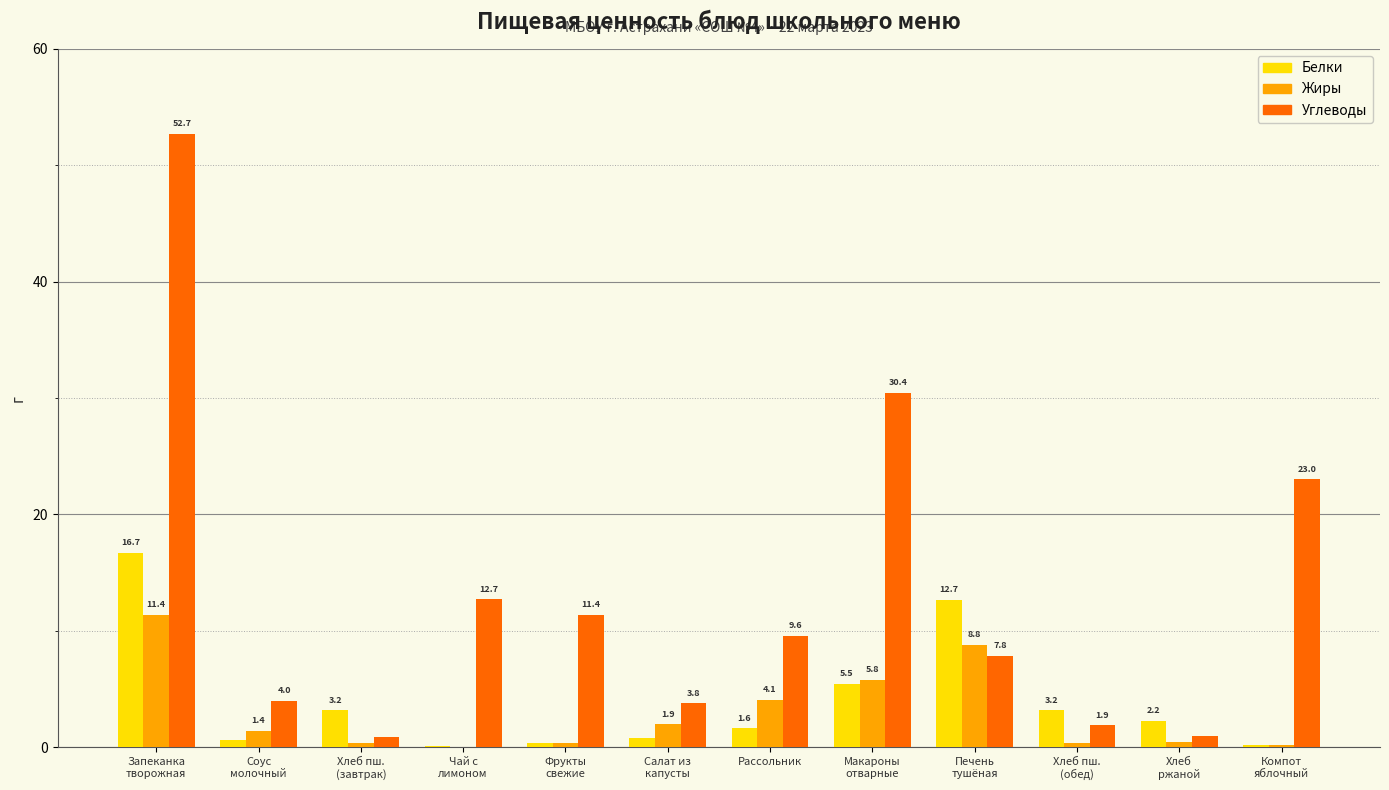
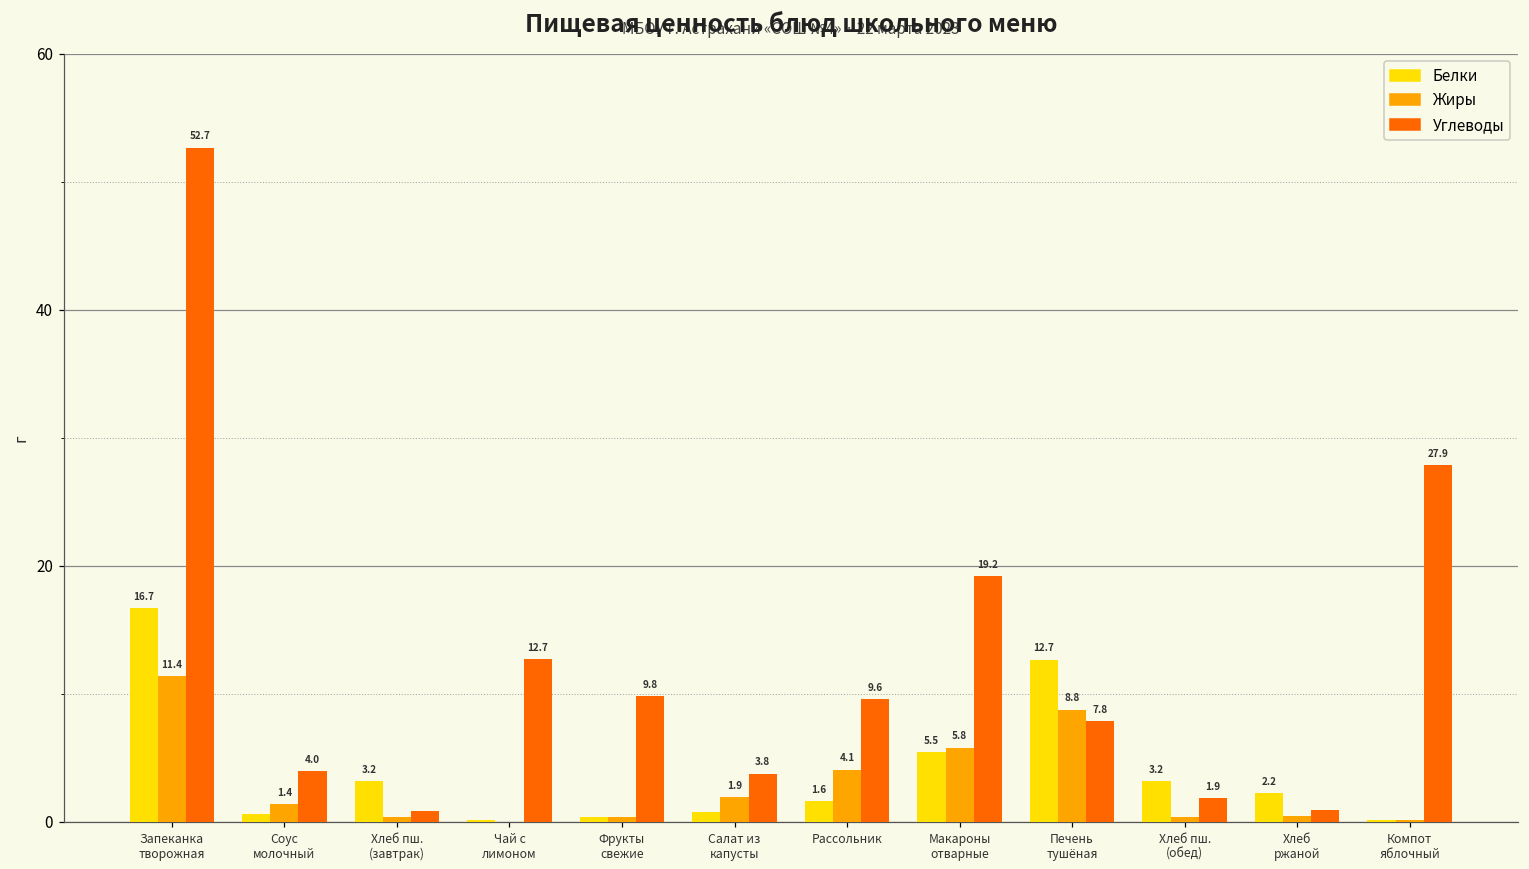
  {
    "Углеводы": {
      "Запеканка творожная": 52.7,
      "Соус молочный": 4.0,
      "Чай с лимоном": 12.7,
-     "Фрукты свежие": 11.4,
+     "Фрукты свежие": 9.8,
      "Салат из капусты": 3.8,
      "Рассольник": 9.6,
-     "Макароны отварные": 30.4,
+     "Макароны отварные": 19.2,
      "Печень тушёная": 7.8,
      "Хлеб пш. (обед)": 1.9,
-     "Компот яблочный": 23.0
+     "Компот яблочный": 27.9
    }
  }
